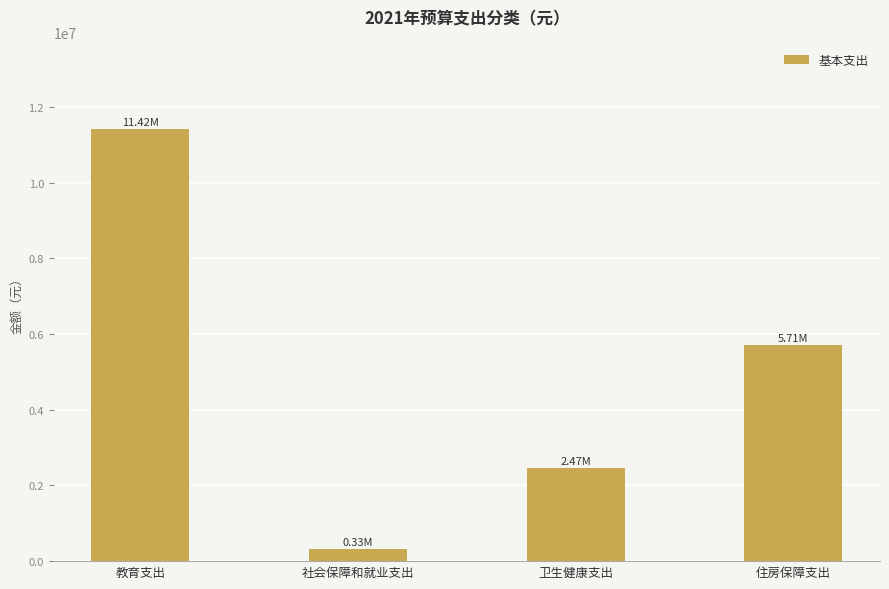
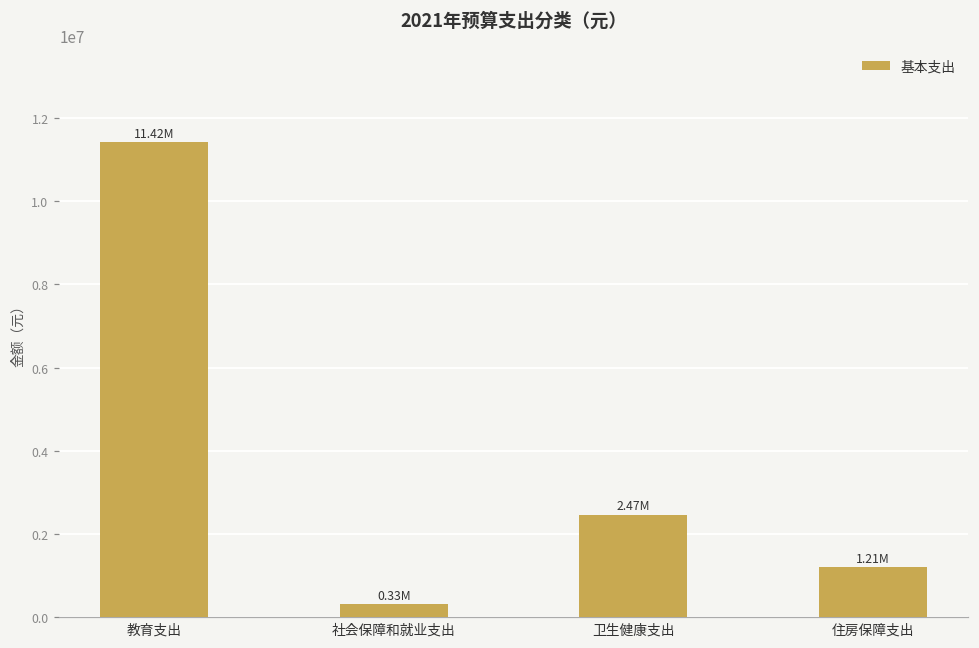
  {
    "教育支出": "11.42M",
    "社会保障和就业支出": "0.33M",
    "卫生健康支出": "2.47M",
-   "住房保障支出": "5.71M"
+   "住房保障支出": "1.21M"
  }
